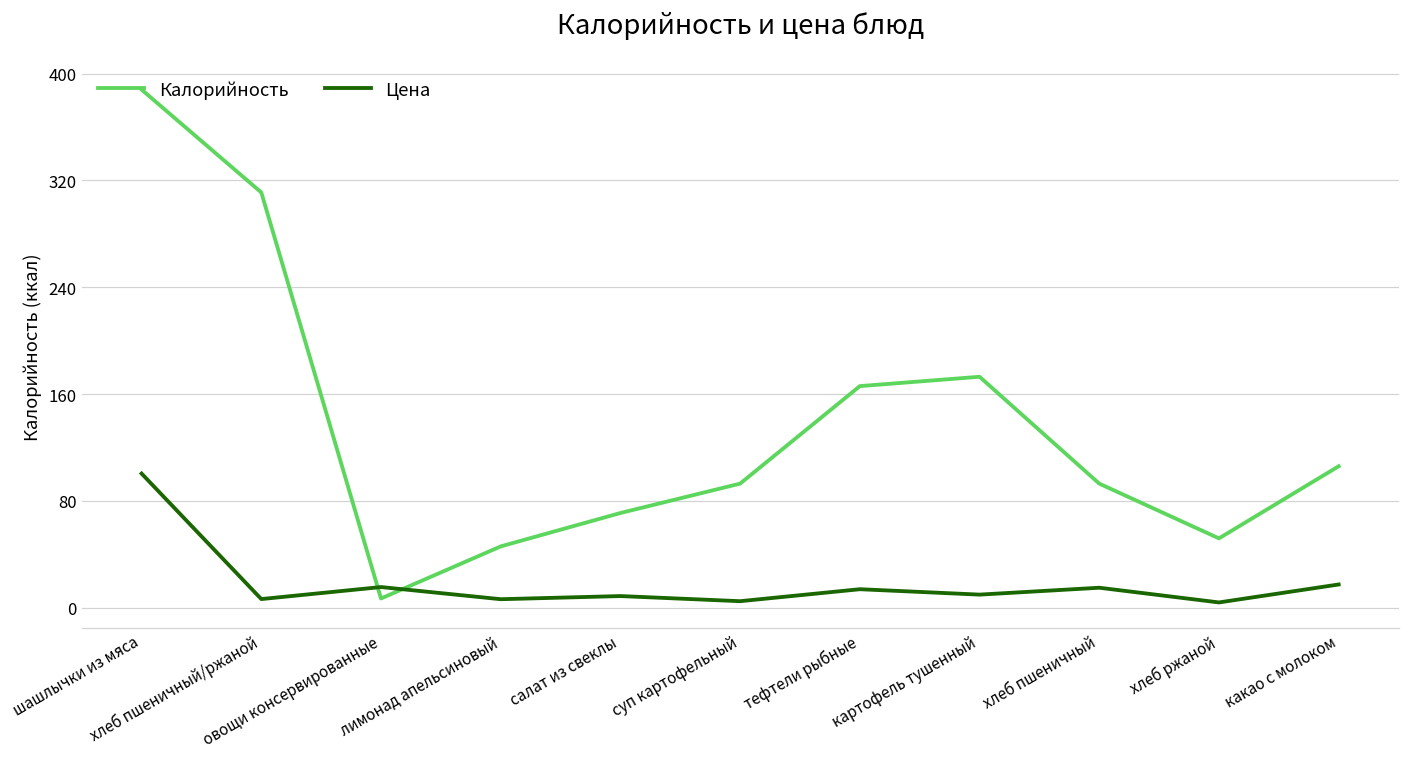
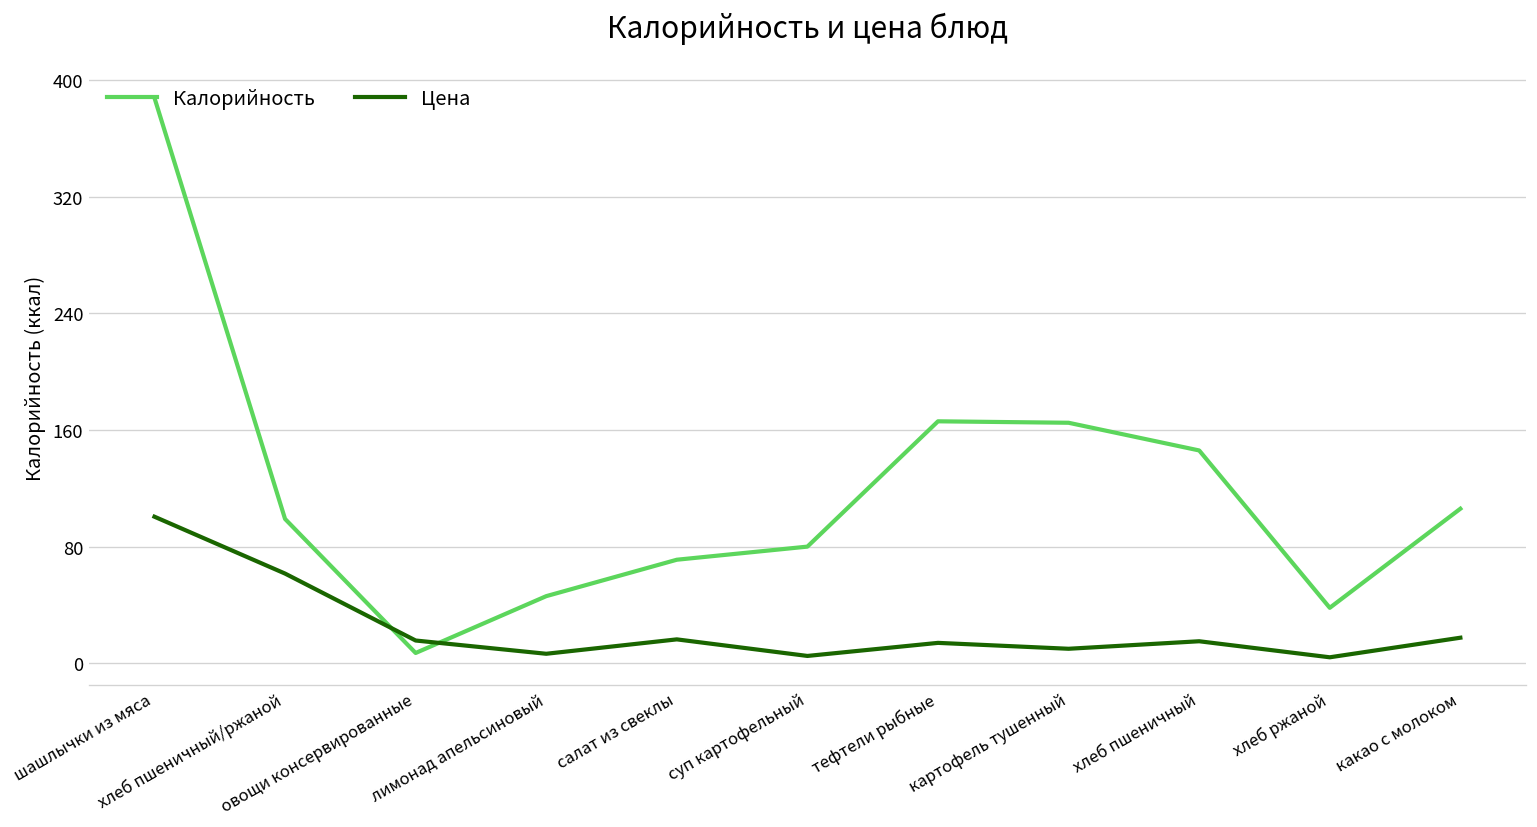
  {
    "Калорийность": {
      "шашлычки из мяса": 388,
-     "хлеб пшеничный/ржаной": 311,
+     "хлеб пшеничный/ржаной": 99,
      "овощи консервированные": 7,
      "лимонад апельсиновый": 46,
      "салат из свеклы": 71,
-     "суп картофельный": 93,
+     "суп картофельный": 80,
      "тефтели рыбные": 166,
-     "картофель тушенный": 173,
-     "хлеб пшеничный": 93,
-     "хлеб ржаной": 52,
+     "картофель тушенный": 165,
+     "хлеб пшеничный": 146,
+     "хлеб ржаной": 38,
      "какао с молоком": 106
    },
    "Цена": {
      "шашлычки из мяса": 101,
-     "хлеб пшеничный/ржаной": 7,
+     "хлеб пшеничный/ржаной": 62,
      "овощи консервированные": 16,
      "лимонад апельсиновый": 6,
-     "салат из свеклы": 9,
+     "салат из свеклы": 16,
      "суп картофельный": 5,
      "тефтели рыбные": 14,
      "картофель тушенный": 10,
      "хлеб пшеничный": 15,
      "хлеб ржаной": 4,
      "какао с молоком": 17
    }
  }
